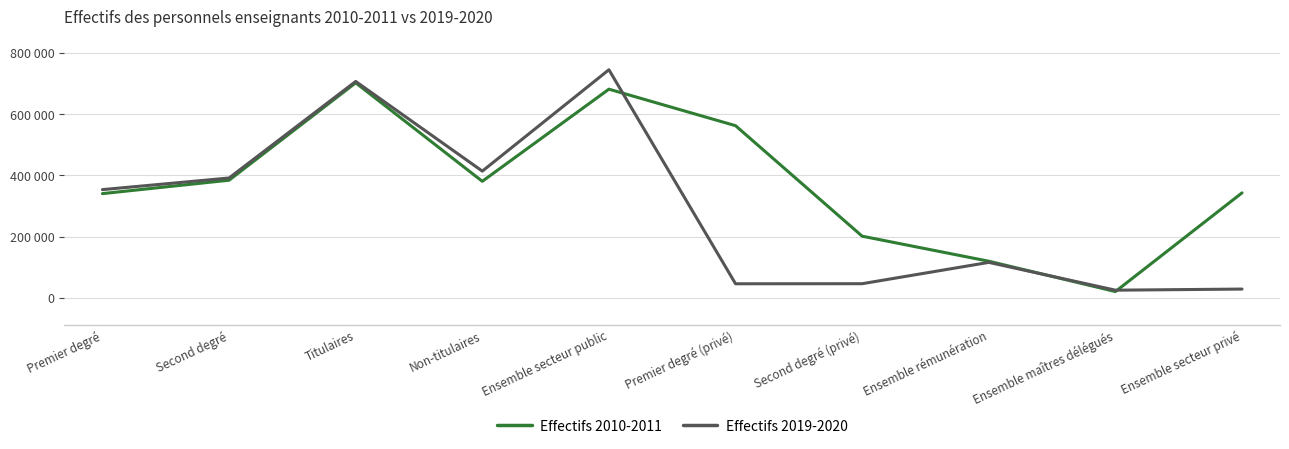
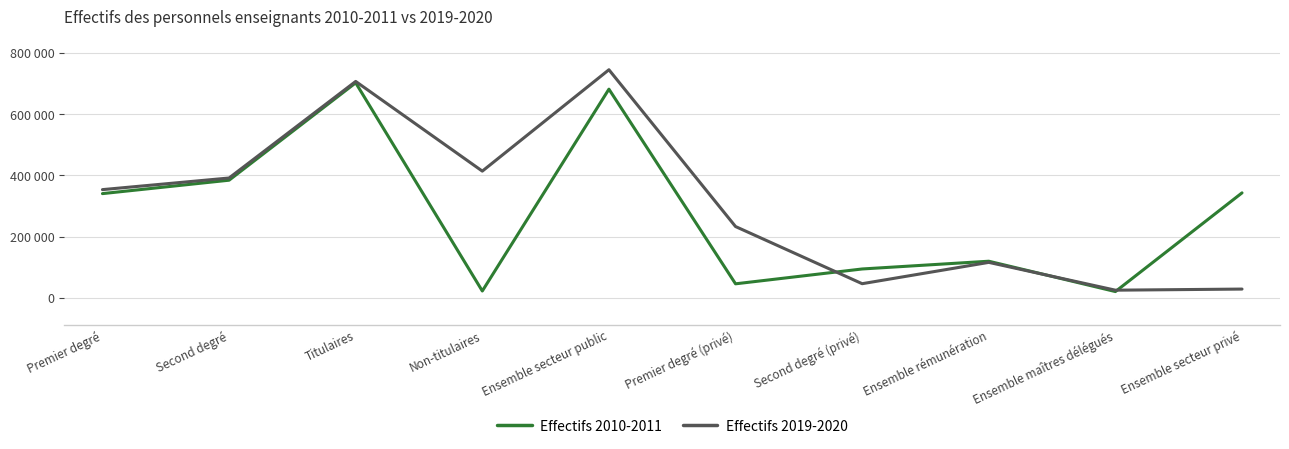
  {
    "Effectifs 2010-2011": {
      "Premier degré": 340000,
-     "Non-titulaires": 380000,
+     "Non-titulaires": 20000,
      "Ensemble secteur public": 680000,
-     "Premier degré (privé)": 560000,
-     "Second degré (privé)": 200000,
+     "Premier degré (privé)": 50000,
+     "Second degré (privé)": 90000,
      "Ensemble secteur privé": 340000
    },
    "Effectifs 2019-2020": {
      "Premier degré": 350000,
      "Non-titulaires": 410000,
      "Ensemble secteur public": 740000,
-     "Premier degré (privé)": 50000,
+     "Premier degré (privé)": 230000,
      "Second degré (privé)": 50000,
      "Ensemble secteur privé": 30000
    }
  }
